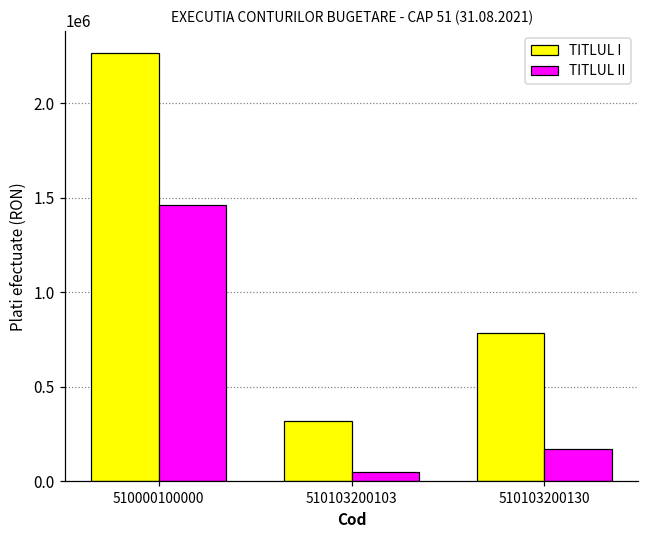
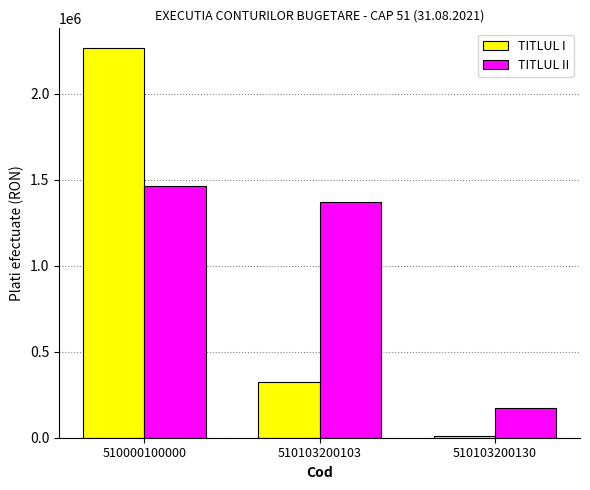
  {
    "TITLUL I": {
      "510000100000": 2270000,
      "510103200103": 320000,
-     "510103200130": 780000
+     "510103200130": 10000
    },
    "TITLUL II": {
      "510000100000": 1460000,
-     "510103200103": 50000,
+     "510103200103": 1370000,
      "510103200130": 170000
    }
  }
